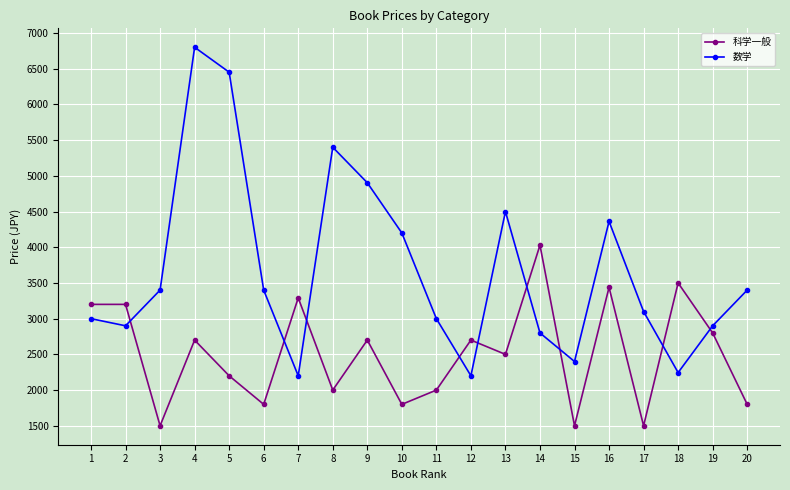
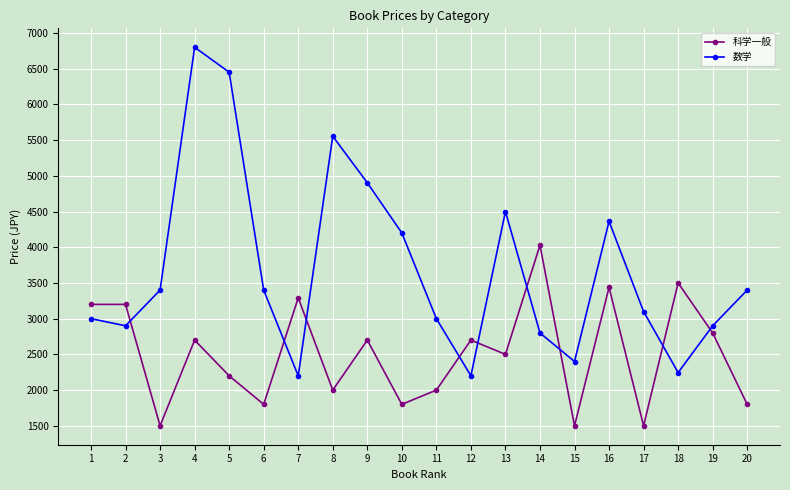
  {
    "科学一般": {
      "1": 3200,
      "2": 3200,
      "3": 1500,
      "4": 2700,
      "5": 2200,
      "6": 1800,
      "7": 3300,
      "8": 2000,
      "9": 2700,
      "10": 1800,
      "11": 2000,
      "12": 2700,
      "13": 2500,
      "14": 4000,
      "15": 1500,
      "16": 3400,
      "17": 1500,
      "18": 3500,
      "19": 2800,
      "20": 1800
    },
    "数学": {
      "1": 3000,
      "2": 2900,
      "3": 3400,
      "4": 6800,
      "5": 6500,
      "6": 3400,
      "7": 2200,
-     "8": 5400,
+     "8": 5600,
      "9": 4900,
      "10": 4200,
      "11": 3000,
      "12": 2200,
      "13": 4500,
      "14": 2800,
      "15": 2400,
      "16": 4400,
      "17": 3100,
      "18": 2200,
      "19": 2900,
      "20": 3400
    }
  }
